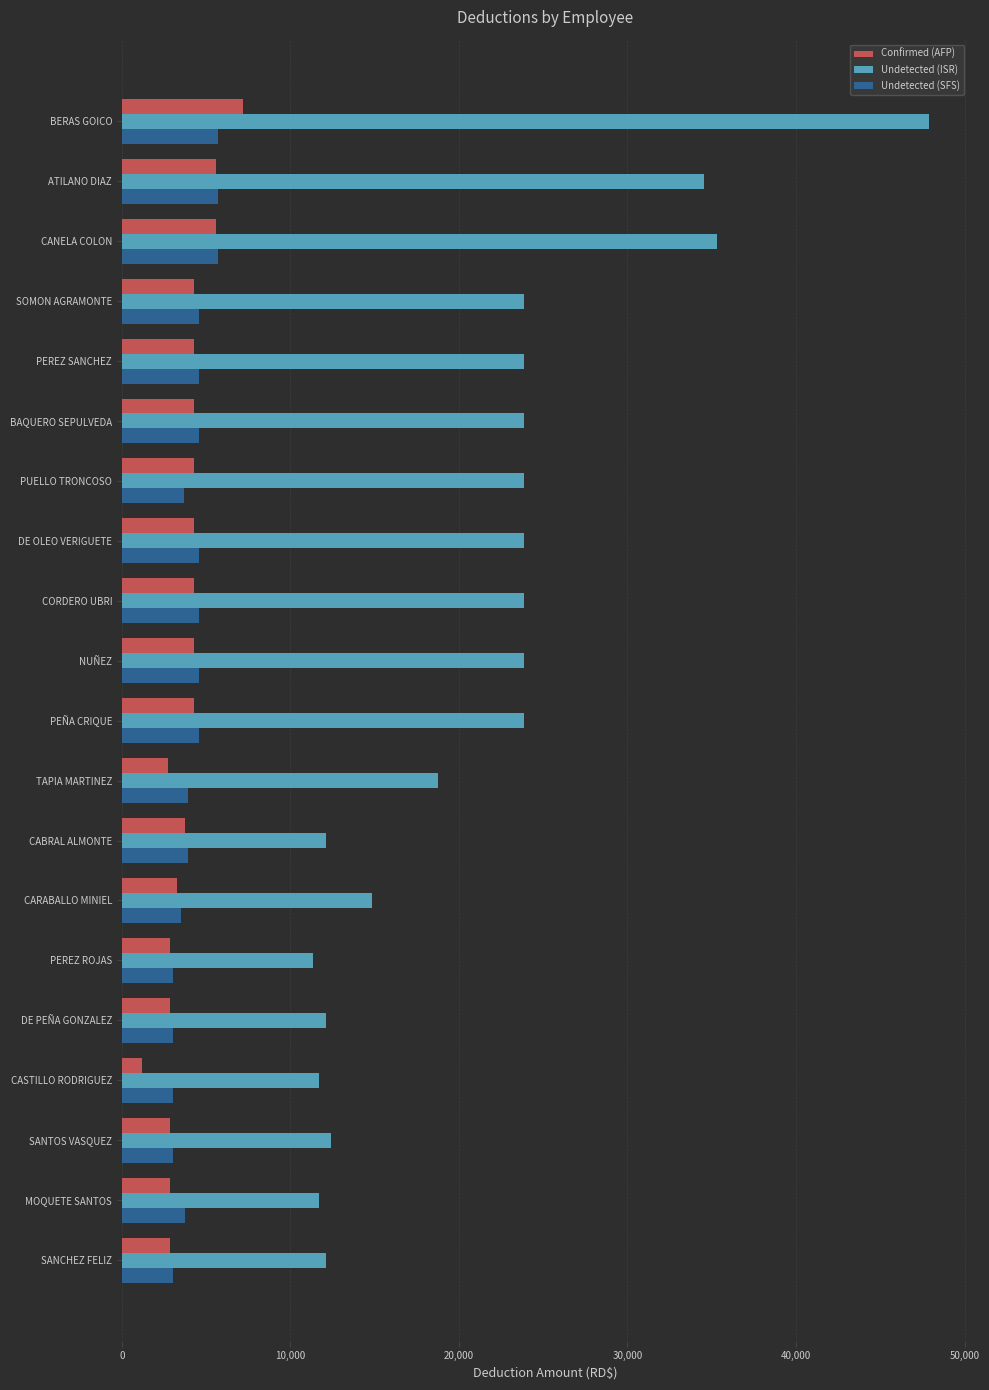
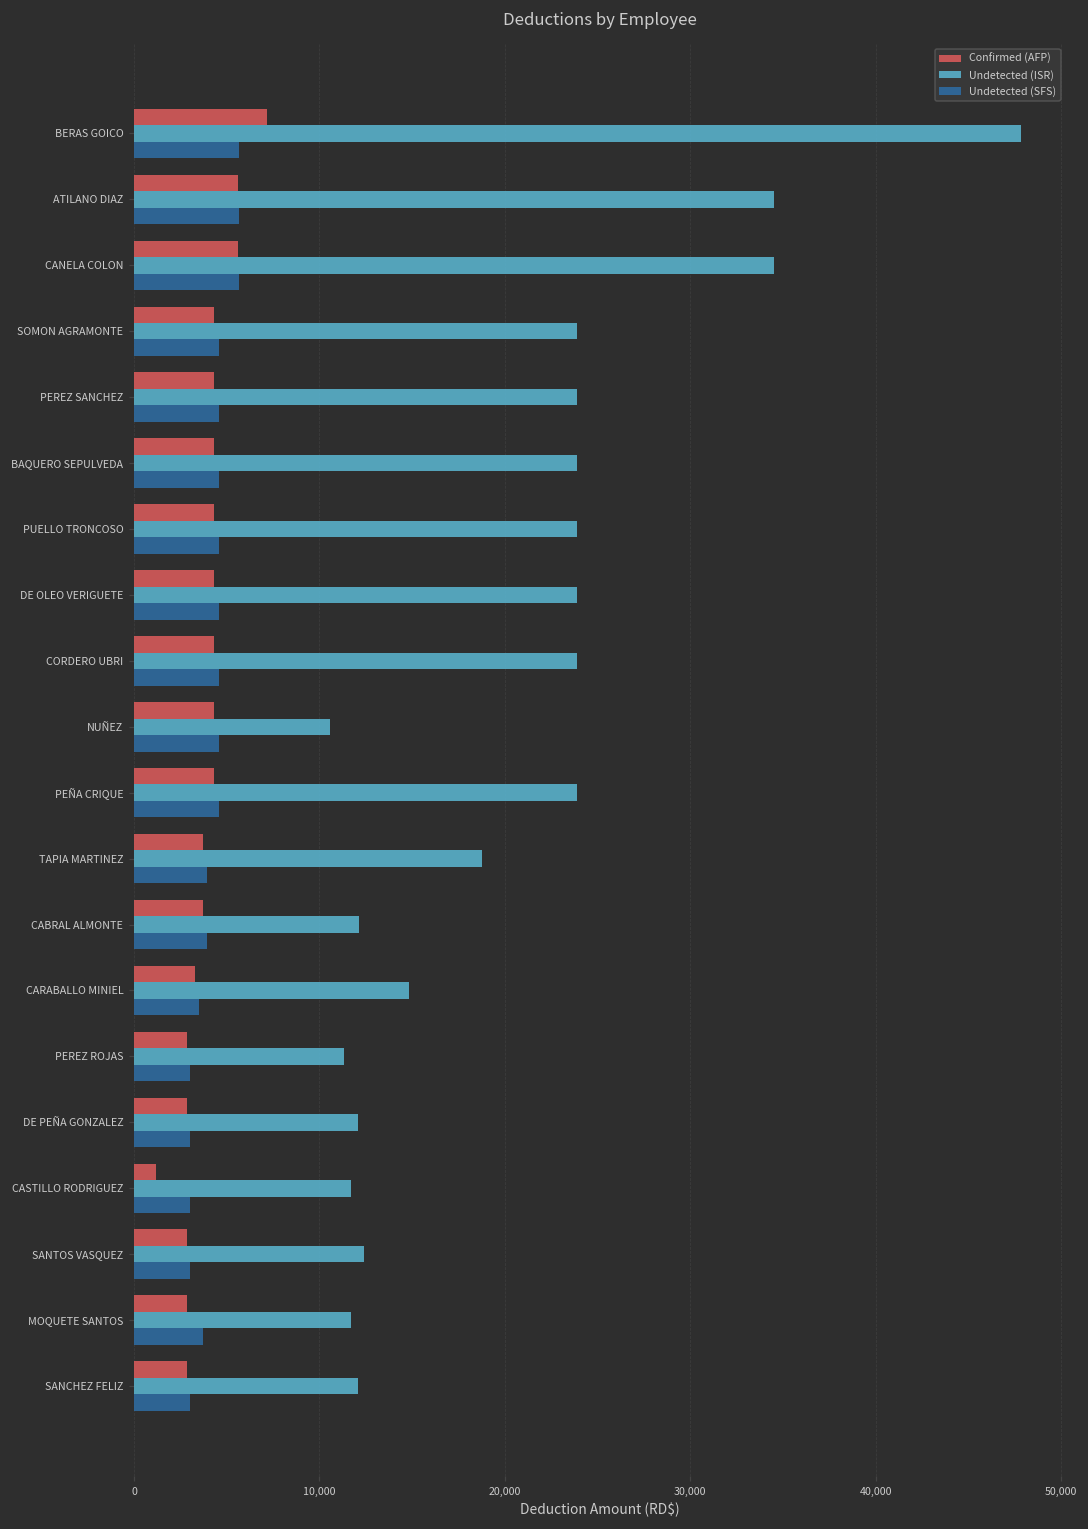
  {
    "Confirmed (AFP)": {
      "BERAS GOICO": "7,200",
      "ATILANO DIAZ": "5,600",
      "CANELA COLON": "5,600",
      "SOMON AGRAMONTE": "4,300",
      "PEREZ SANCHEZ": "4,300",
      "BAQUERO SEPULVEDA": "4,300",
      "PUELLO TRONCOSO": "4,300",
      "DE OLEO VERIGUETE": "4,300",
      "CORDERO UBRI": "4,300",
      "NUÑEZ": "4,300",
      "PEÑA CRIQUE": "4,300",
-     "TAPIA MARTINEZ": "2,700",
+     "TAPIA MARTINEZ": "3,700",
      "CABRAL ALMONTE": "3,700",
      "CARABALLO MINIEL": "3,300",
      "PEREZ ROJAS": "2,900",
      "DE PEÑA GONZALEZ": "2,900",
      "CASTILLO RODRIGUEZ": "1,200",
      "SANTOS VASQUEZ": "2,900",
      "MOQUETE SANTOS": "2,900",
      "SANCHEZ FELIZ": "2,900"
    },
    "Undetected (ISR)": {
      "BERAS GOICO": "47,900",
      "ATILANO DIAZ": "34,500",
-     "CANELA COLON": "35,300",
+     "CANELA COLON": "34,500",
      "SOMON AGRAMONTE": "23,900",
      "PEREZ SANCHEZ": "23,900",
      "BAQUERO SEPULVEDA": "23,900",
      "PUELLO TRONCOSO": "23,900",
      "DE OLEO VERIGUETE": "23,900",
      "CORDERO UBRI": "23,900",
-     "NUÑEZ": "23,900",
+     "NUÑEZ": "10,600",
      "PEÑA CRIQUE": "23,900",
      "TAPIA MARTINEZ": "18,800",
      "CABRAL ALMONTE": "12,100",
      "CARABALLO MINIEL": "14,800",
      "PEREZ ROJAS": "11,300",
      "DE PEÑA GONZALEZ": "12,100",
      "CASTILLO RODRIGUEZ": "11,700",
      "SANTOS VASQUEZ": "12,400",
      "MOQUETE SANTOS": "11,700",
      "SANCHEZ FELIZ": "12,100"
    },
    "Undetected (SFS)": {
      "BERAS GOICO": "5,700",
      "ATILANO DIAZ": "5,700",
      "CANELA COLON": "5,700",
      "SOMON AGRAMONTE": "4,600",
      "PEREZ SANCHEZ": "4,600",
      "BAQUERO SEPULVEDA": "4,600",
-     "PUELLO TRONCOSO": "3,700",
+     "PUELLO TRONCOSO": "4,600",
      "DE OLEO VERIGUETE": "4,600",
      "CORDERO UBRI": "4,600",
      "NUÑEZ": "4,600",
      "PEÑA CRIQUE": "4,600",
      "TAPIA MARTINEZ": "4,000",
      "CABRAL ALMONTE": "4,000",
      "CARABALLO MINIEL": "3,500",
      "PEREZ ROJAS": "3,000",
      "DE PEÑA GONZALEZ": "3,000",
      "CASTILLO RODRIGUEZ": "3,000",
      "SANTOS VASQUEZ": "3,000",
      "MOQUETE SANTOS": "3,700",
      "SANCHEZ FELIZ": "3,000"
    }
  }
